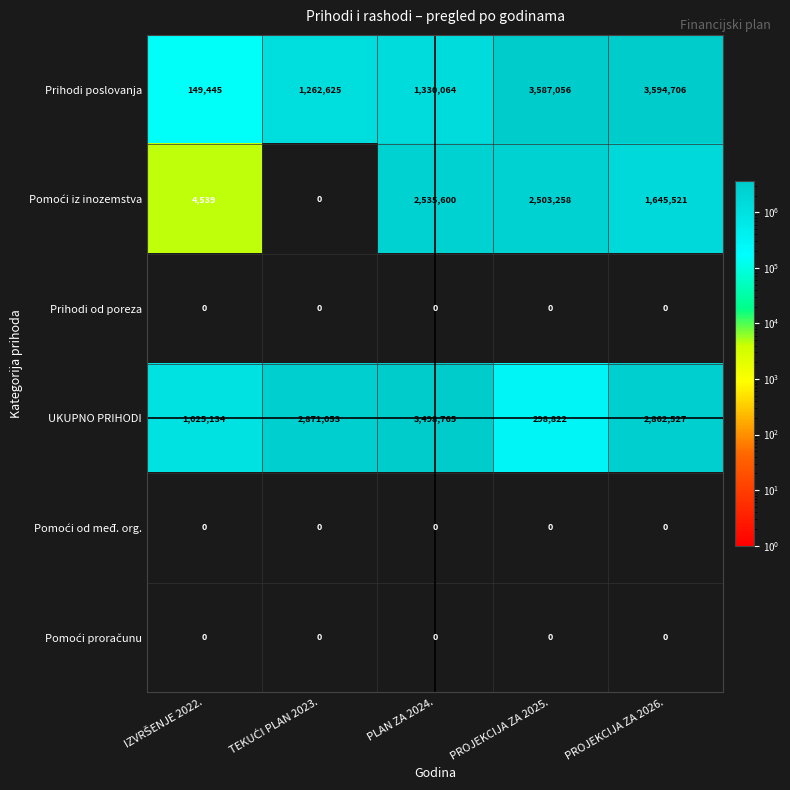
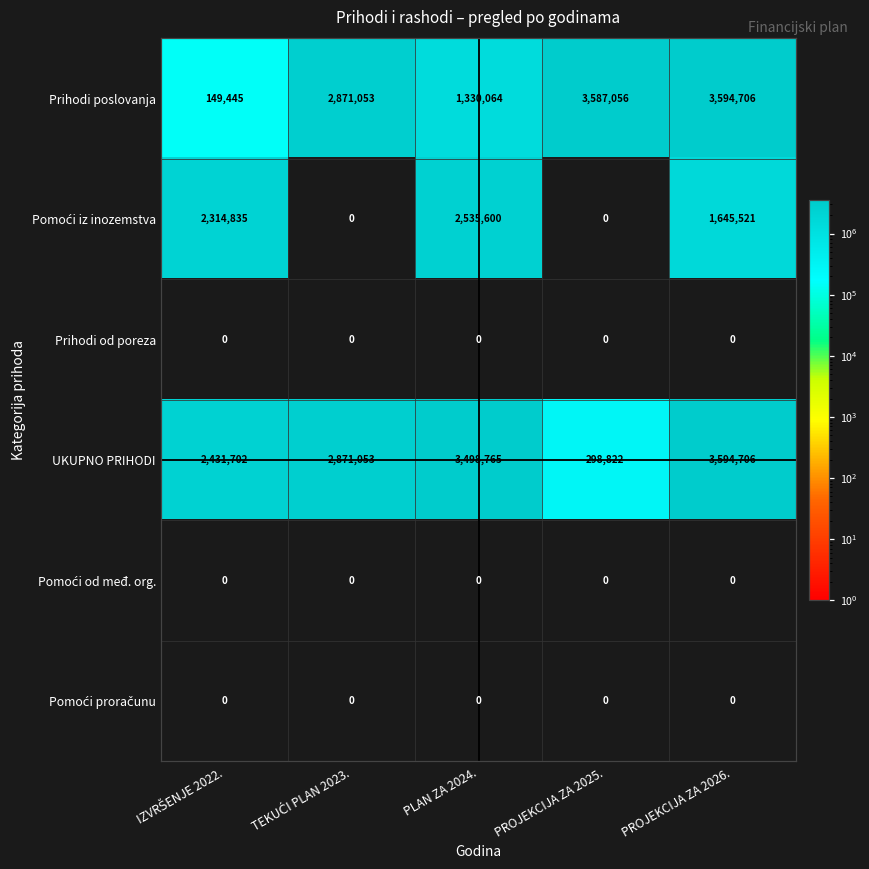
  {
    "Prihodi poslovanja": {
      "IZVRŠENJE 2022.": "149,445",
-     "TEKUĆI PLAN 2023.": "1,262,625",
+     "TEKUĆI PLAN 2023.": "2,871,053",
      "PLAN ZA 2024.": "1,330,064",
      "PROJEKCIJA ZA 2025.": "3,587,056",
      "PROJEKCIJA ZA 2026.": "3,594,706"
    },
    "Pomoći iz inozemstva": {
-     "IZVRŠENJE 2022.": "4,539",
+     "IZVRŠENJE 2022.": "2,314,835",
      "TEKUĆI PLAN 2023.": "0",
      "PLAN ZA 2024.": "2,535,600",
-     "PROJEKCIJA ZA 2025.": "2,503,258",
+     "PROJEKCIJA ZA 2025.": "0",
      "PROJEKCIJA ZA 2026.": "1,645,521"
    },
    "Prihodi od poreza": {
      "IZVRŠENJE 2022.": "0",
      "TEKUĆI PLAN 2023.": "0",
      "PLAN ZA 2024.": "0",
      "PROJEKCIJA ZA 2025.": "0",
      "PROJEKCIJA ZA 2026.": "0"
    },
    "UKUPNO PRIHODI": {
-     "IZVRŠENJE 2022.": "1,025,134",
+     "IZVRŠENJE 2022.": "2,431,702",
      "TEKUĆI PLAN 2023.": "2,871,053",
      "PLAN ZA 2024.": "3,498,765",
      "PROJEKCIJA ZA 2025.": "298,822",
-     "PROJEKCIJA ZA 2026.": "2,862,527"
+     "PROJEKCIJA ZA 2026.": "3,594,706"
    },
    "Pomoći od međ. org.": {
      "IZVRŠENJE 2022.": "0",
      "TEKUĆI PLAN 2023.": "0",
      "PLAN ZA 2024.": "0",
      "PROJEKCIJA ZA 2025.": "0",
      "PROJEKCIJA ZA 2026.": "0"
    },
    "Pomoći proračunu": {
      "IZVRŠENJE 2022.": "0",
      "TEKUĆI PLAN 2023.": "0",
      "PLAN ZA 2024.": "0",
      "PROJEKCIJA ZA 2025.": "0",
      "PROJEKCIJA ZA 2026.": "0"
    }
  }
